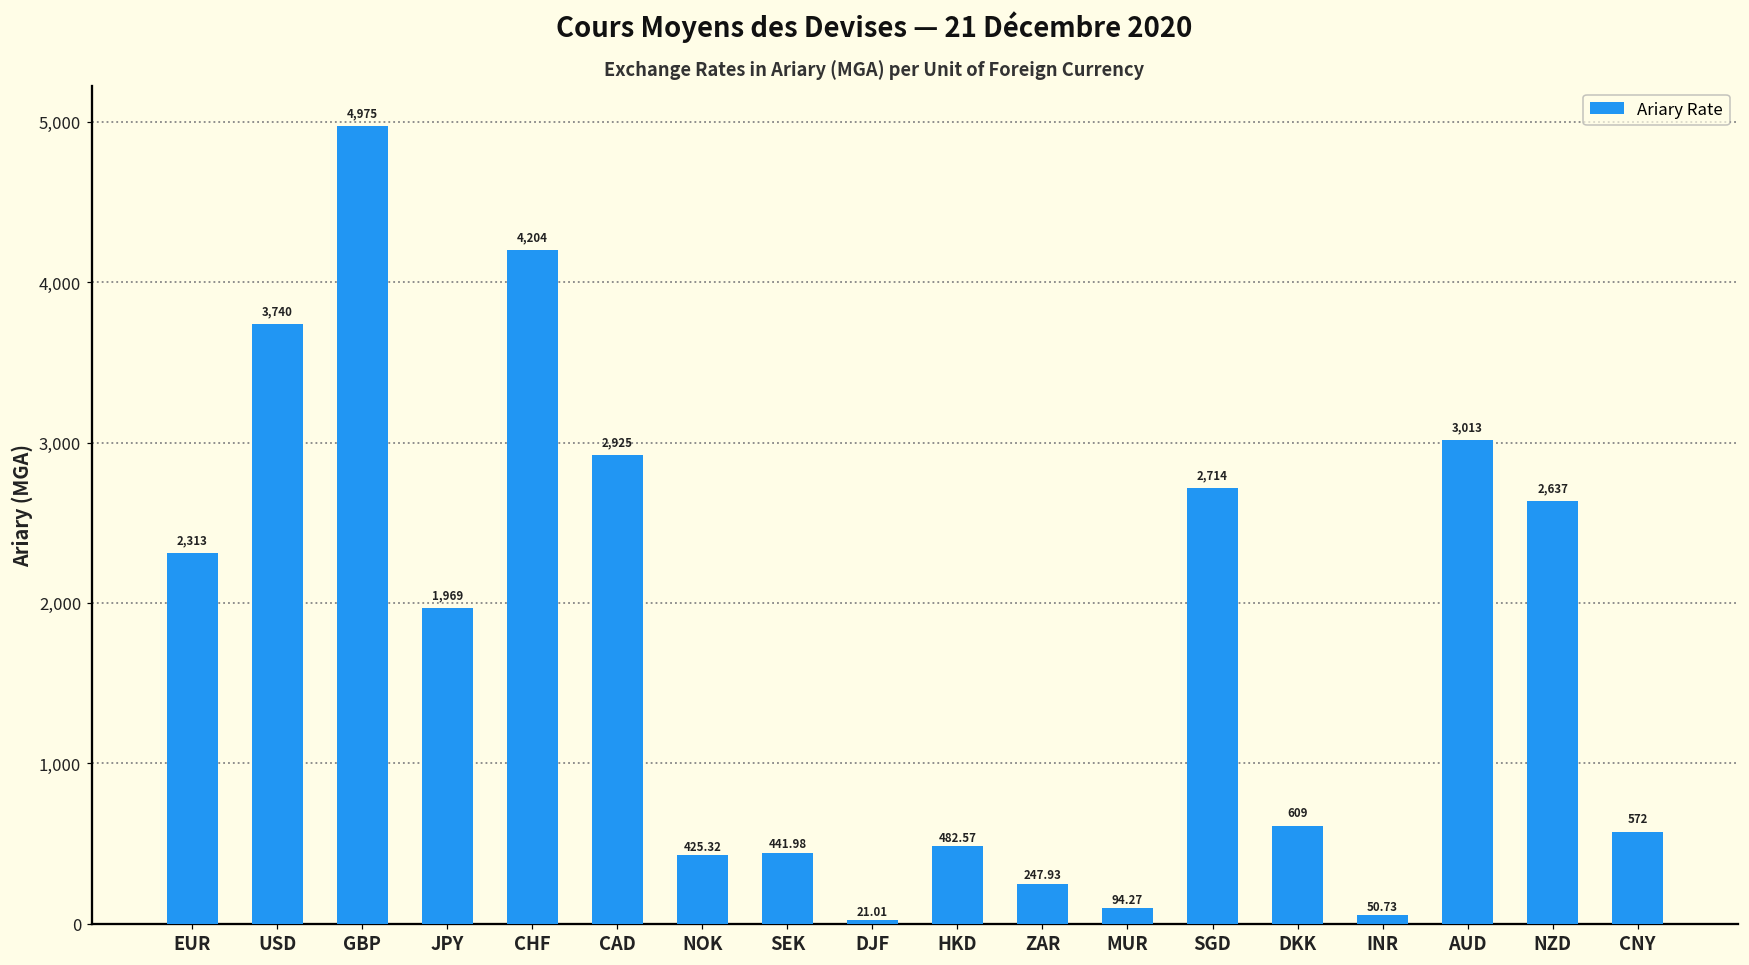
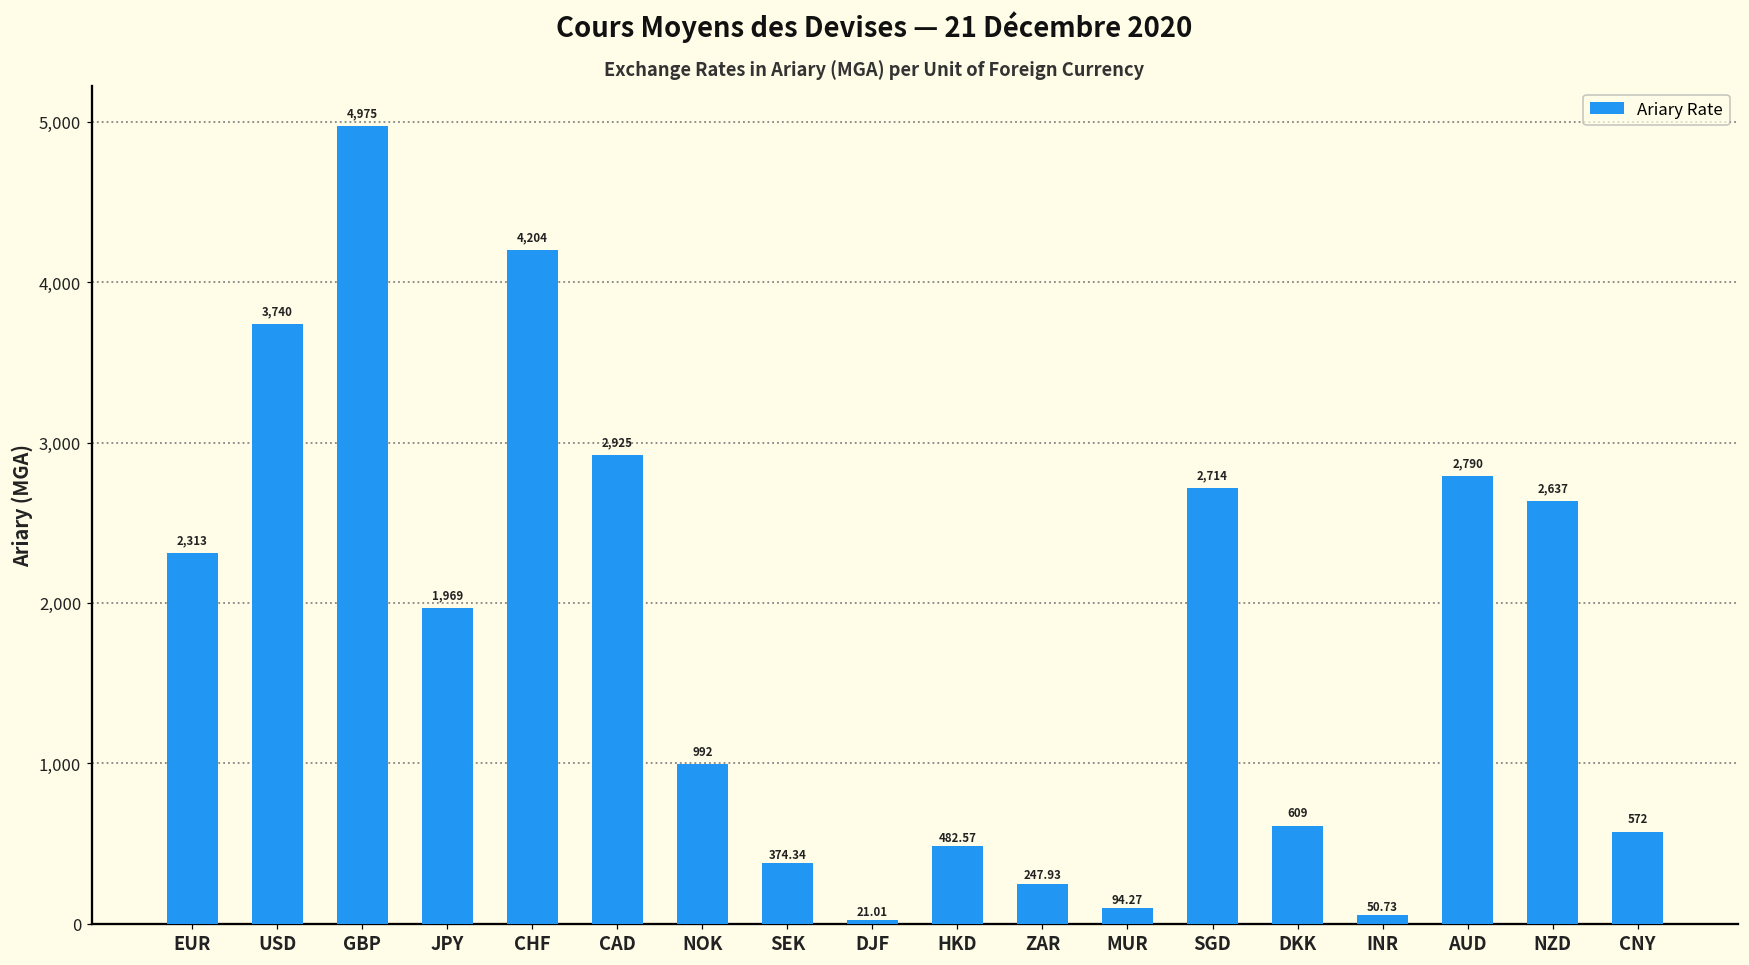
  {
    "EUR": "2,313",
    "USD": "3,740",
    "GBP": "4,975",
    "JPY": "1,969",
    "CHF": "4,204",
    "CAD": "2,925",
-   "NOK": "425.32",
-   "SEK": "441.98",
+   "NOK": "992",
+   "SEK": "374.34",
    "DJF": "21.01",
    "HKD": "482.57",
    "ZAR": "247.93",
    "MUR": "94.27",
    "SGD": "2,714",
    "DKK": "609",
    "INR": "50.73",
-   "AUD": "3,013",
+   "AUD": "2,790",
    "NZD": "2,637",
    "CNY": "572"
  }
